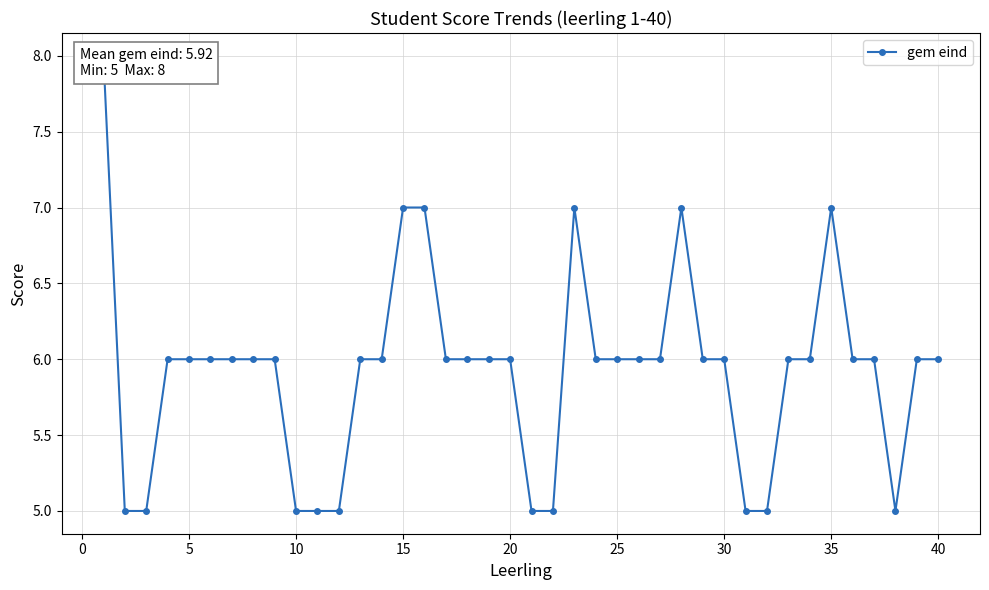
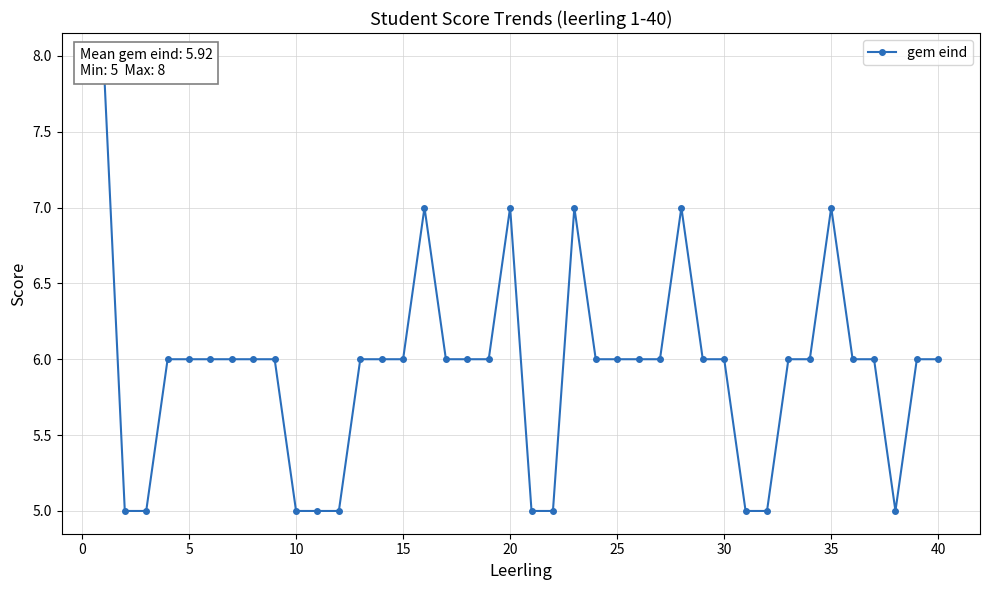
  {
    "5": 6,
    "10": 5,
-   "15": 7,
-   "20": 6,
+   "15": 6,
+   "20": 7,
    "25": 6,
    "30": 6,
    "35": 7,
    "40": 6
  }
